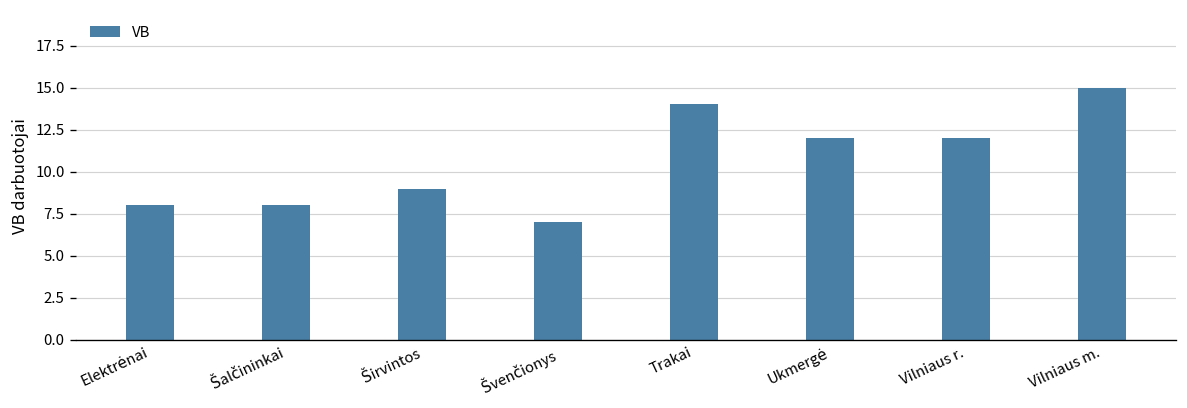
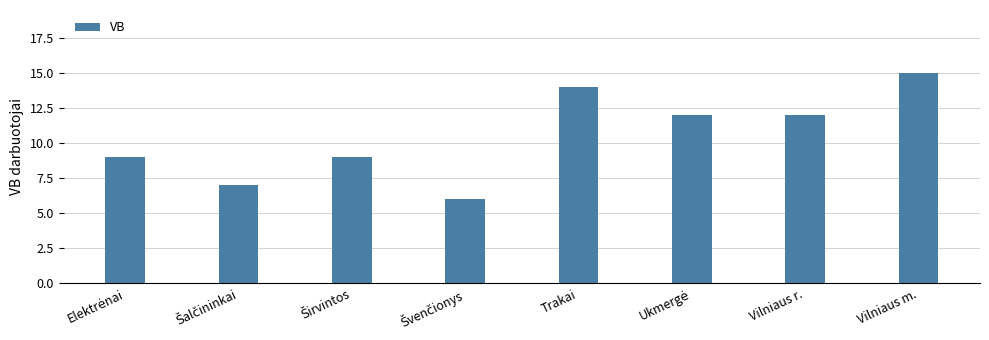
  {
-   "Elektrėnai": 8,
-   "Šalčininkai": 8,
+   "Elektrėnai": 9,
+   "Šalčininkai": 7,
    "Širvintos": 9,
-   "Švenčionys": 7,
+   "Švenčionys": 6,
    "Trakai": 14,
    "Ukmergė": 12,
    "Vilniaus r.": 12,
    "Vilniaus m.": 15
  }
